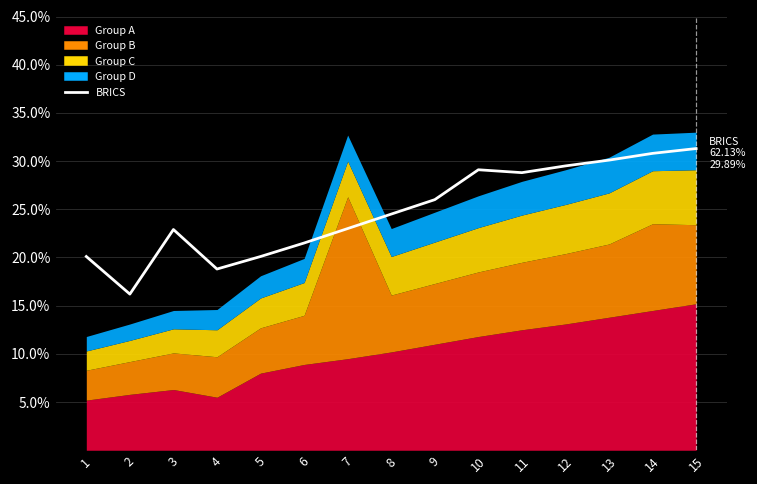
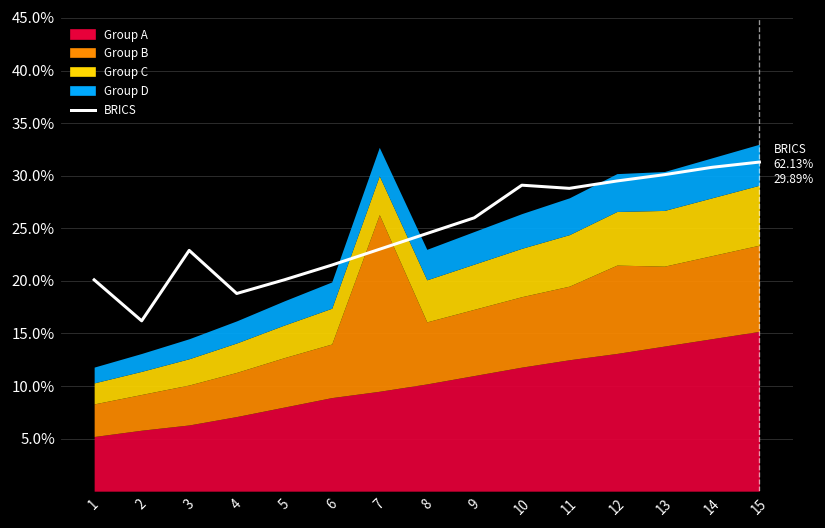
  {
    "BRICS": {
      "1": "20%",
      "2": "16%",
      "3": "23%",
      "4": "19%",
      "5": "20%",
      "6": "22%",
      "7": "23%",
      "8": "25%",
      "9": "26%",
      "10": "29%",
      "11": "29%",
      "12": "30%",
      "13": "30%",
      "14": "31%"
    },
    "Group A": {
      "1": "5%",
      "2": "6%",
      "3": "6%",
-     "4": "6%",
+     "4": "7%",
      "5": "8%",
      "6": "9%",
      "7": "10%",
      "8": "10%",
      "9": "11%",
      "10": "12%",
      "11": "13%",
      "12": "13%",
      "13": "14%",
      "14": "15%",
      "15": "15%"
    },
    "Group B": {
      "1": "3%",
      "2": "3%",
      "3": "4%",
      "4": "4%",
      "5": "5%",
      "6": "5%",
      "7": "17%",
      "8": "6%",
      "9": "6%",
      "10": "7%",
      "11": "7%",
-     "12": "7%",
+     "12": "8%",
      "13": "8%",
-     "14": "9%",
+     "14": "8%",
      "15": "8%"
    },
    "Group C": {
      "1": "2%",
      "2": "2%",
      "3": "3%",
      "4": "3%",
      "5": "3%",
      "6": "3%",
      "7": "4%",
      "8": "4%",
      "9": "4%",
      "10": "5%",
      "11": "5%",
      "12": "5%",
      "13": "5%",
      "14": "6%"
    },
    "Group D": {
      "1": "2%",
      "2": "2%",
      "3": "2%",
      "4": "2%",
      "5": "2%",
      "6": "3%",
      "7": "3%",
      "8": "3%",
      "9": "3%",
      "10": "3%",
      "11": "4%",
      "12": "4%",
      "13": "4%",
      "14": "4%"
    }
  }
